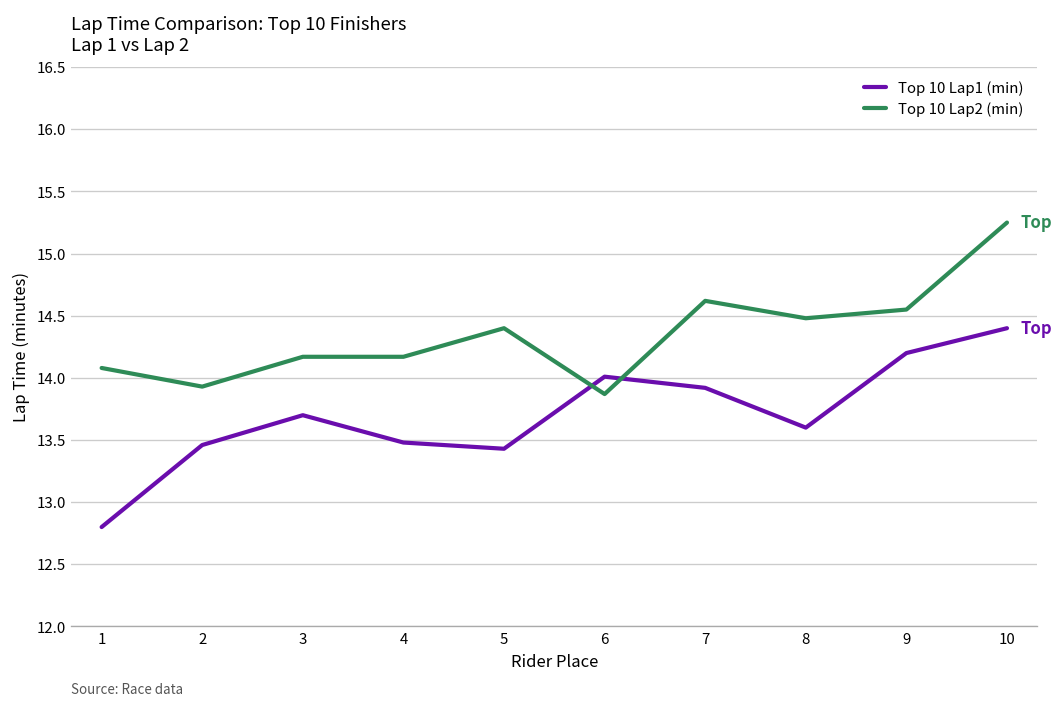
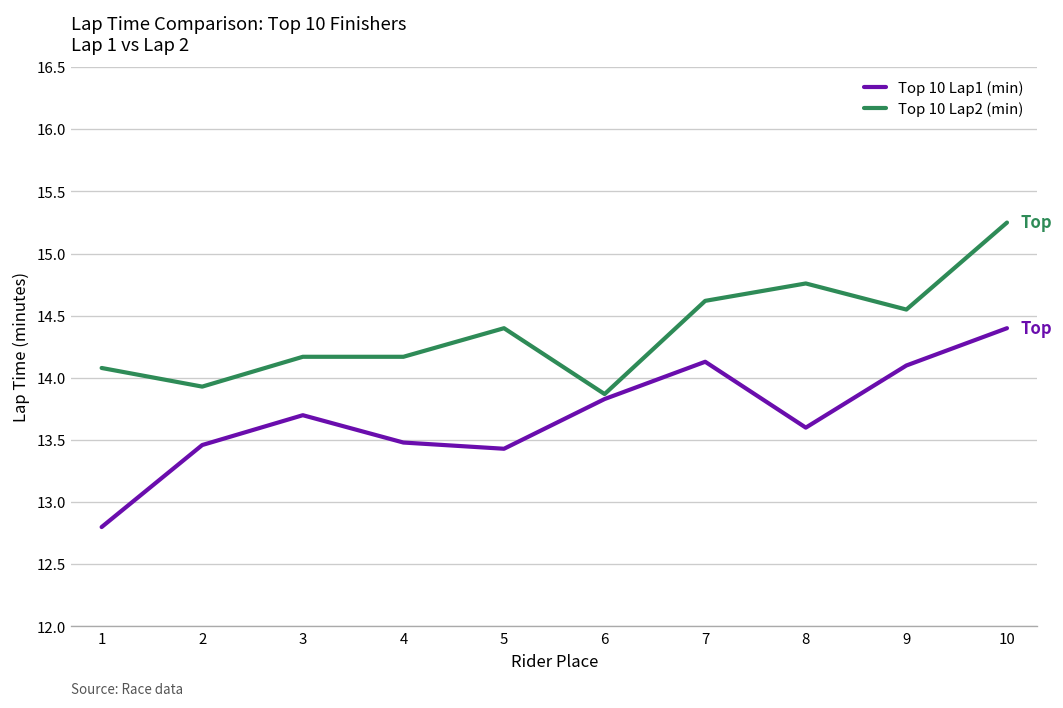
  {
    "Top 10 Lap1 (min)": {
      "1": 12.80,
      "2": 13.46,
      "3": 13.70,
      "4": 13.48,
      "5": 13.43,
-     "6": 14.01,
-     "7": 13.92,
+     "6": 13.83,
+     "7": 14.13,
      "8": 13.60,
-     "9": 14.2,
+     "9": 14.1,
      "10": 14.40
    },
    "Top 10 Lap2 (min)": {
      "1": 14.08,
      "2": 13.93,
      "3": 14.17,
      "4": 14.17,
      "5": 14.40,
      "6": 13.87,
      "7": 14.62,
-     "8": 14.48,
+     "8": 14.76,
      "9": 14.55,
      "10": 15.25
    }
  }
